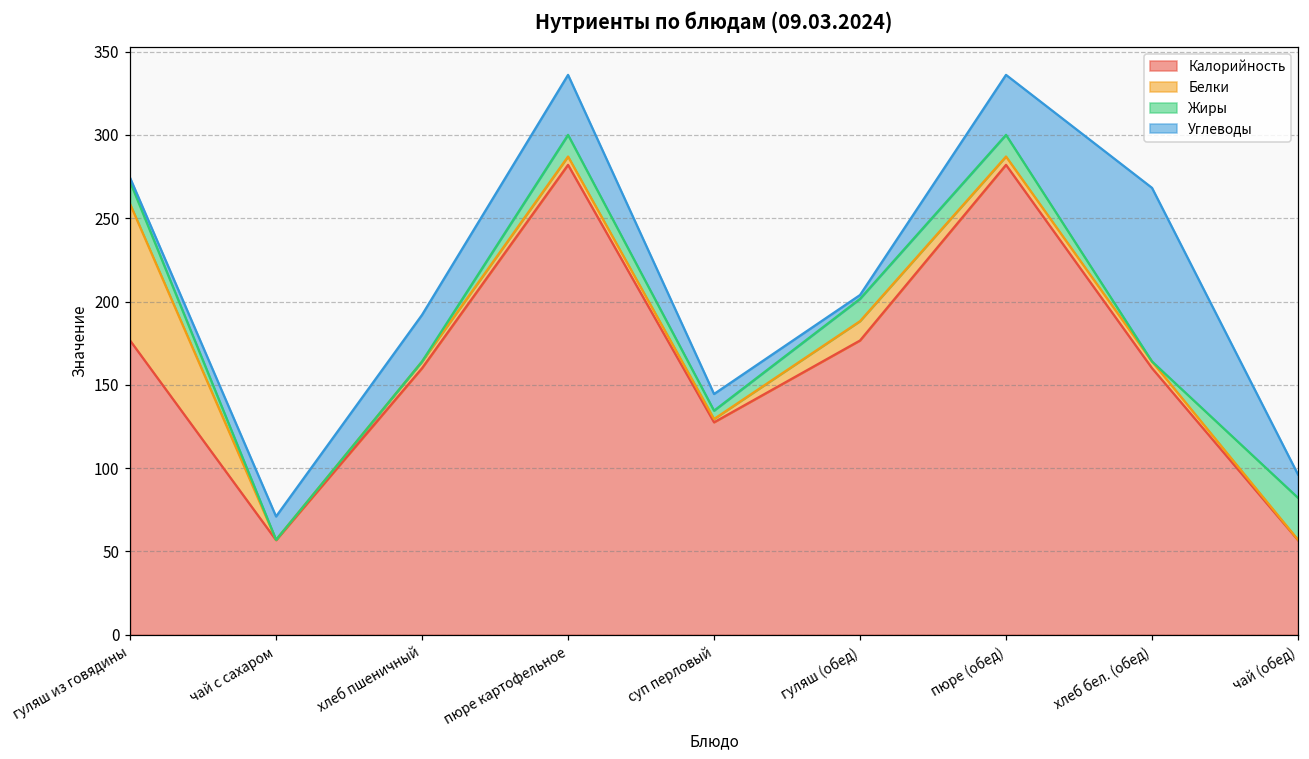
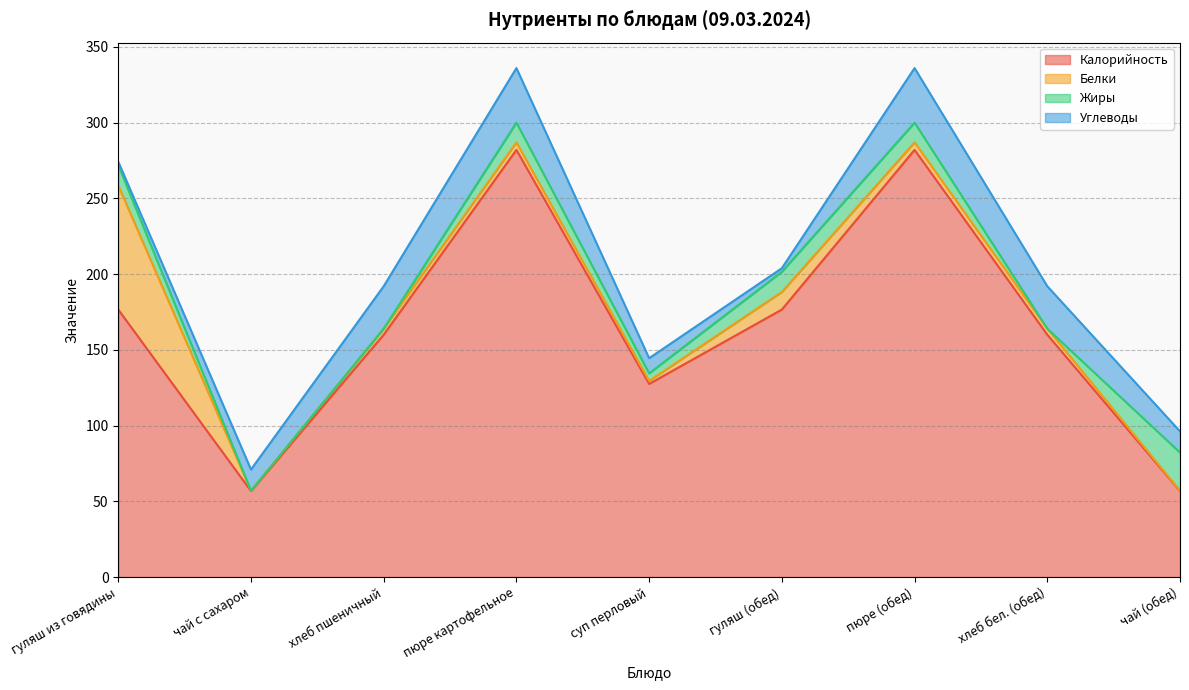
  {
    "Калорийность": {
      "гуляш из говядины": 177,
      "хлеб пшеничный": 160,
      "пюре картофельное": 282,
      "суп перловый": 128,
      "гуляш (обед)": 177,
      "пюре (обед)": 282,
      "хлеб бел. (обед)": 160
    },
    "Белки": {
      "гуляш из говядины": 82,
      "пюре картофельное": 5,
      "суп перловый": 2,
      "гуляш (обед)": 12,
      "пюре (обед)": 5
    },
    "Жиры": {
      "гуляш из говядины": 13,
      "пюре картофельное": 13,
      "суп перловый": 5,
      "гуляш (обед)": 13,
      "пюре (обед)": 13,
      "чай (обед)": 25
    },
    "Углеводы": {
      "гуляш из говядины": 2,
      "чай с сахаром": 14,
      "хлеб пшеничный": 28,
      "пюре картофельное": 36,
      "суп перловый": 10,
      "гуляш (обед)": 2,
      "пюре (обед)": 36,
-     "хлеб бел. (обед)": 104,
+     "хлеб бел. (обед)": 28,
      "чай (обед)": 14
    }
  }
